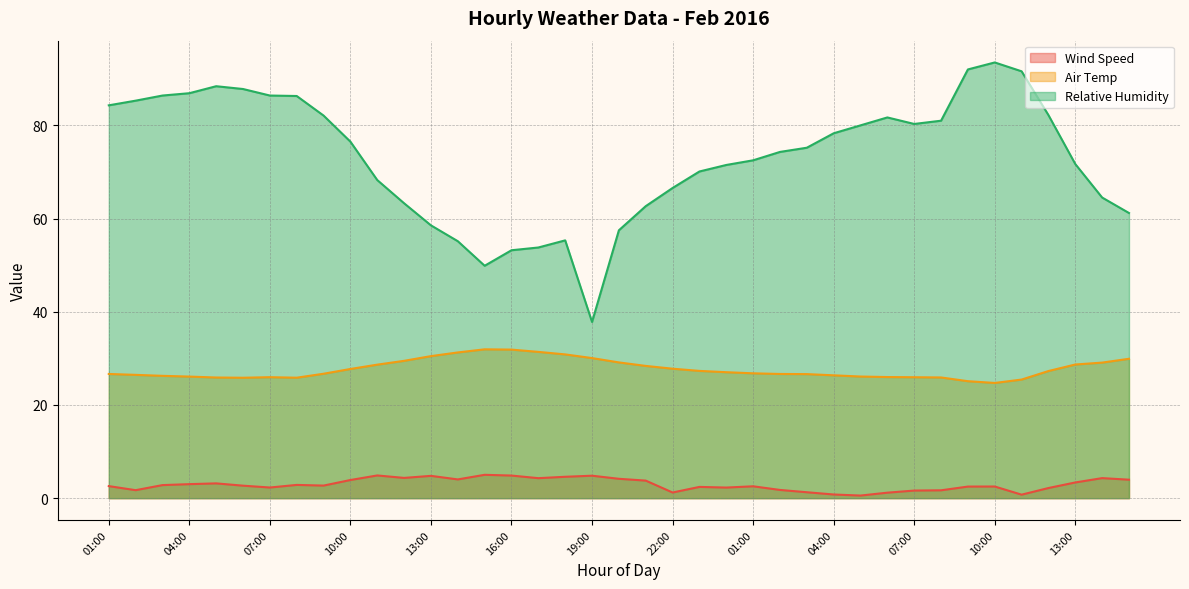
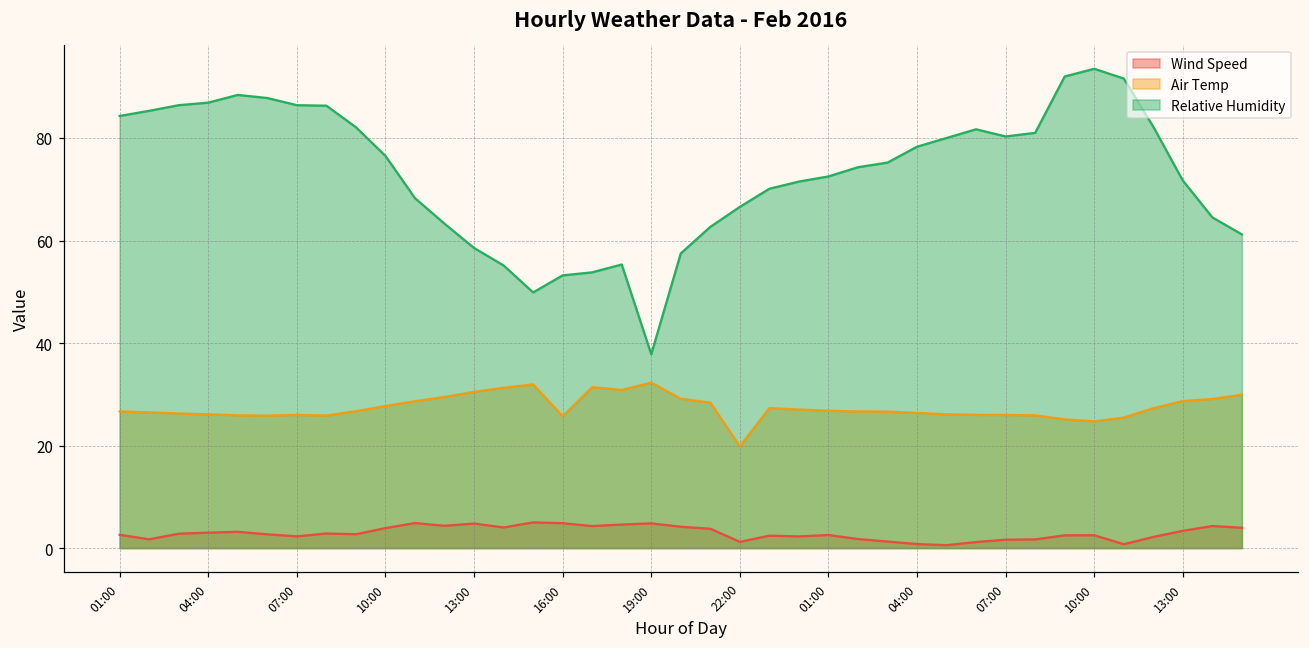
  {
    "Wind Speed": {
      "16:00": 5,
      "19:00": 5,
      "22:00": 1
    },
    "Air Temp": {
-     "16:00": 32,
-     "19:00": 30,
-     "22:00": 28
+     "16:00": 26,
+     "19:00": 32,
+     "22:00": 20
    },
    "Relative Humidity": {
      "16:00": 53,
      "19:00": 38,
      "22:00": 67
    }
  }
